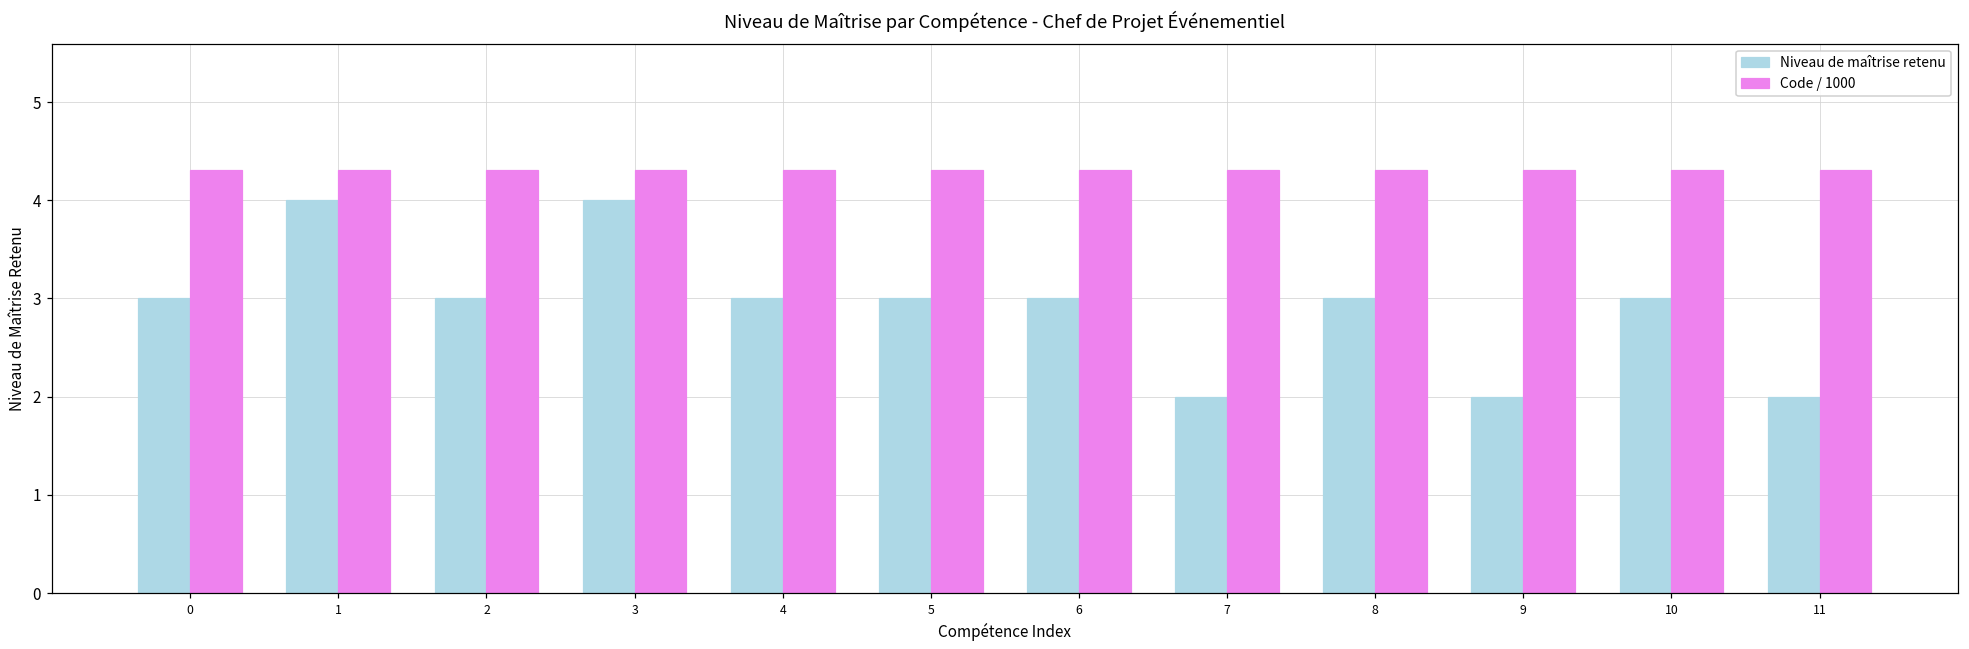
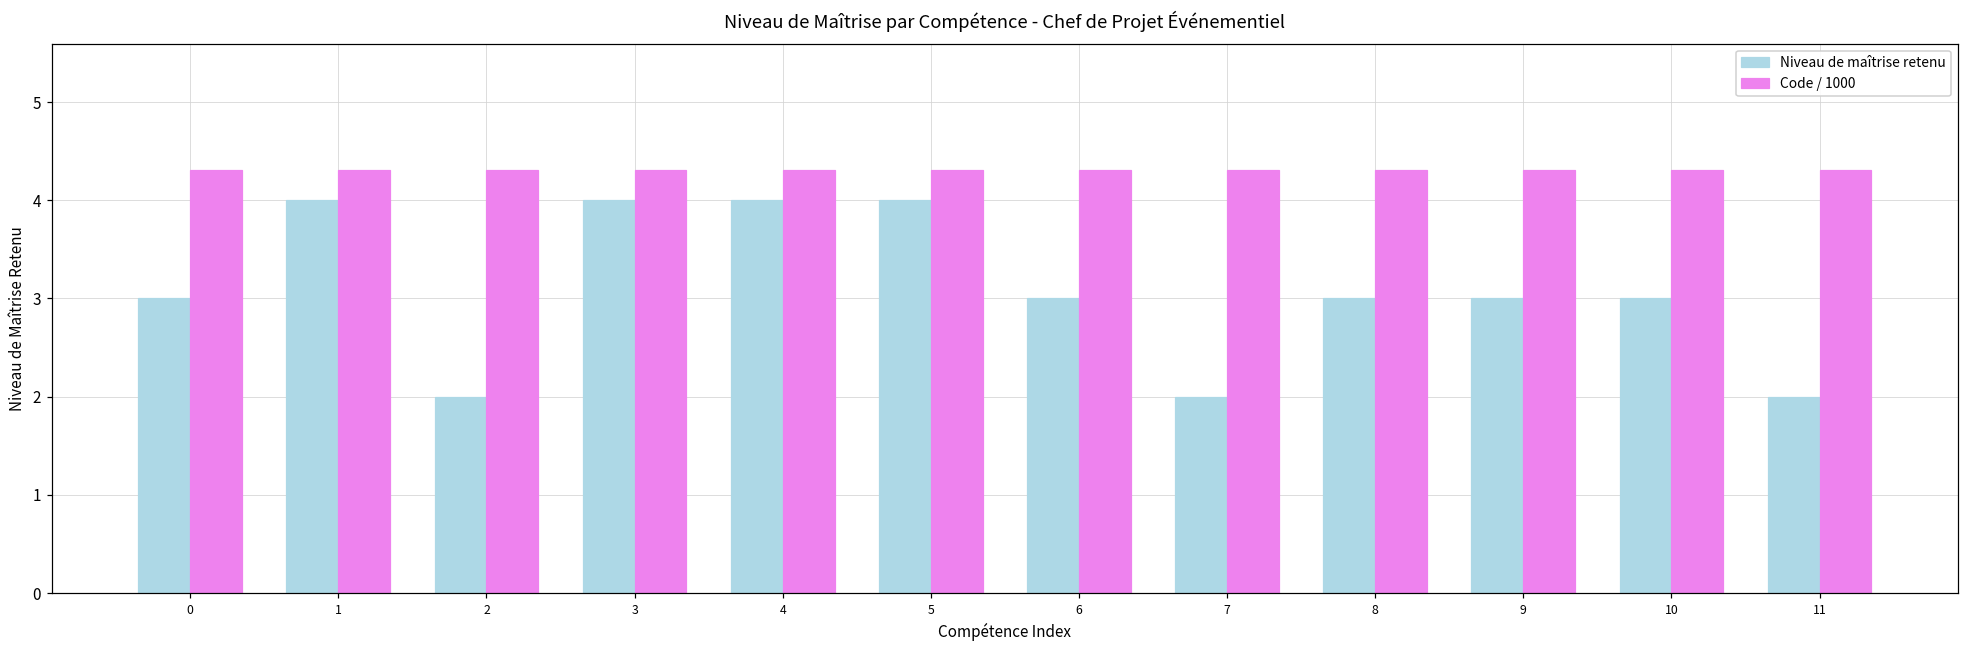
  {
    "Niveau de maîtrise retenu": {
      "0": 3,
      "1": 4,
-     "2": 3,
+     "2": 2,
      "3": 4,
-     "4": 3,
-     "5": 3,
+     "4": 4,
+     "5": 4,
      "6": 3,
      "7": 2,
      "8": 3,
-     "9": 2,
+     "9": 3,
      "10": 3,
      "11": 2
    },
    "Code / 1000": {
      "0": 4.3,
      "1": 4.3,
      "2": 4.3,
      "3": 4.3,
      "4": 4.3,
      "5": 4.3,
      "6": 4.3,
      "7": 4.3,
      "8": 4.3,
      "9": 4.3,
      "10": 4.3,
      "11": 4.3
    }
  }
